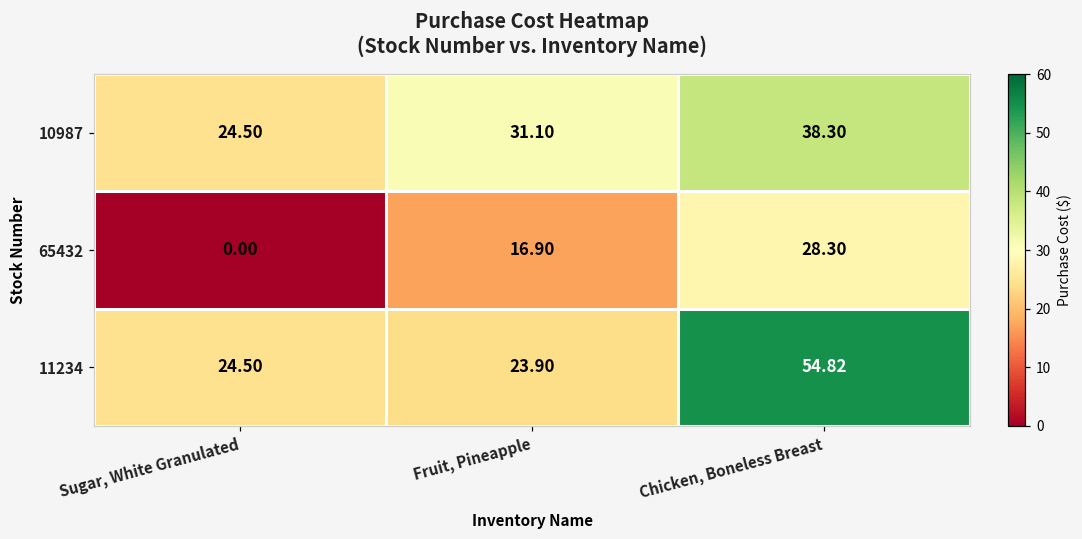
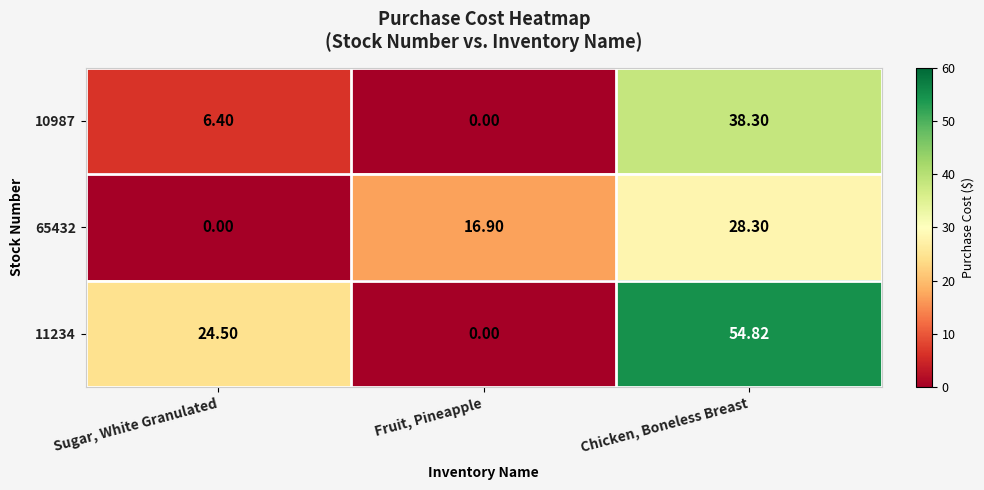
  {
    "10987": {
-     "Sugar, White Granulated": 24.50,
-     "Fruit, Pineapple": 31.10,
+     "Sugar, White Granulated": 6.40,
+     "Fruit, Pineapple": 0.00,
      "Chicken, Boneless Breast": 38.30
    },
    "65432": {
      "Sugar, White Granulated": 0.00,
      "Fruit, Pineapple": 16.90,
      "Chicken, Boneless Breast": 28.30
    },
    "11234": {
      "Sugar, White Granulated": 24.50,
-     "Fruit, Pineapple": 23.90,
+     "Fruit, Pineapple": 0.00,
      "Chicken, Boneless Breast": 54.82
    }
  }
